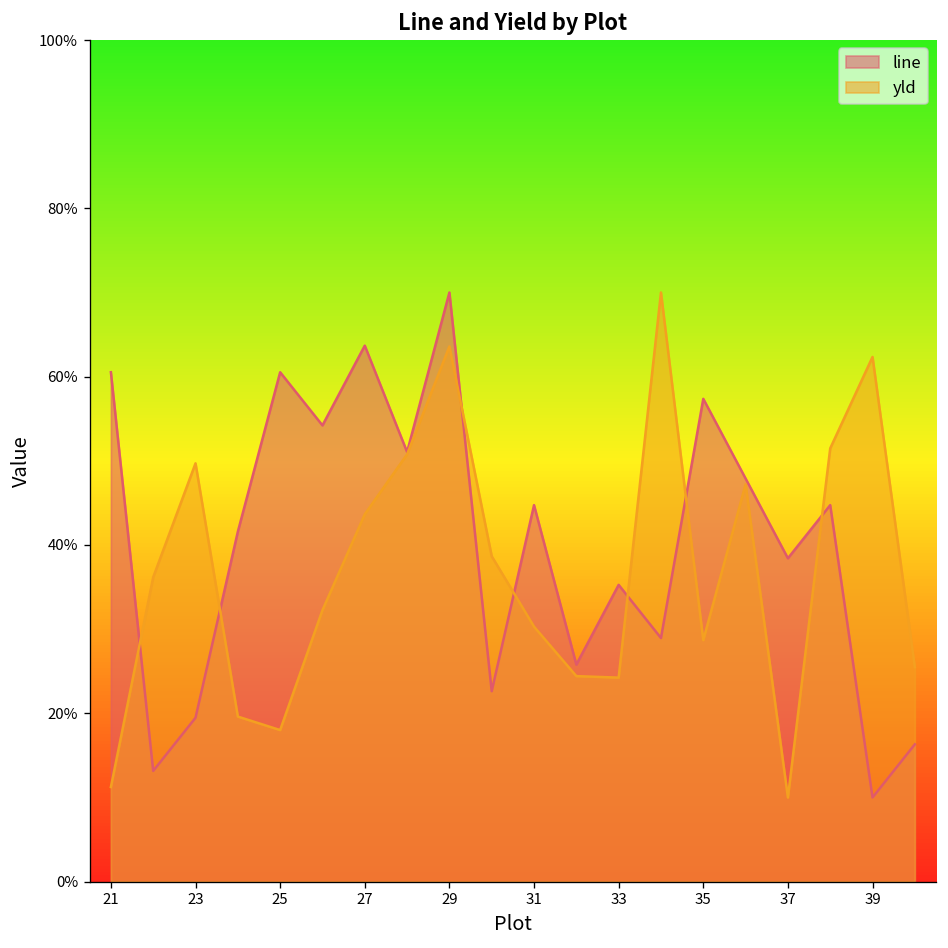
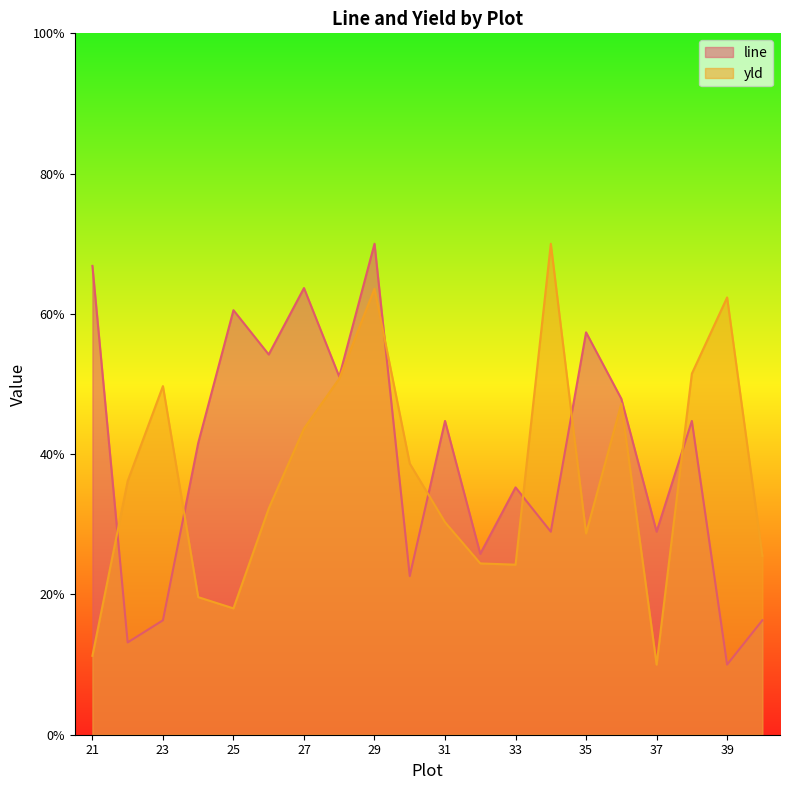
  {
    "line": {
-     "21": "61%",
-     "23": "19%",
+     "21": "67%",
+     "23": "16%",
      "25": "61%",
      "27": "64%",
      "29": "70%",
      "31": "45%",
      "33": "35%",
      "35": "57%",
-     "37": "38%",
+     "37": "29%",
      "39": "10%"
    },
    "yld": {
      "21": "11%",
      "23": "50%",
      "25": "18%",
      "27": "44%",
      "29": "64%",
      "31": "30%",
      "33": "24%",
      "35": "29%",
      "37": "10%",
      "39": "62%"
    }
  }
